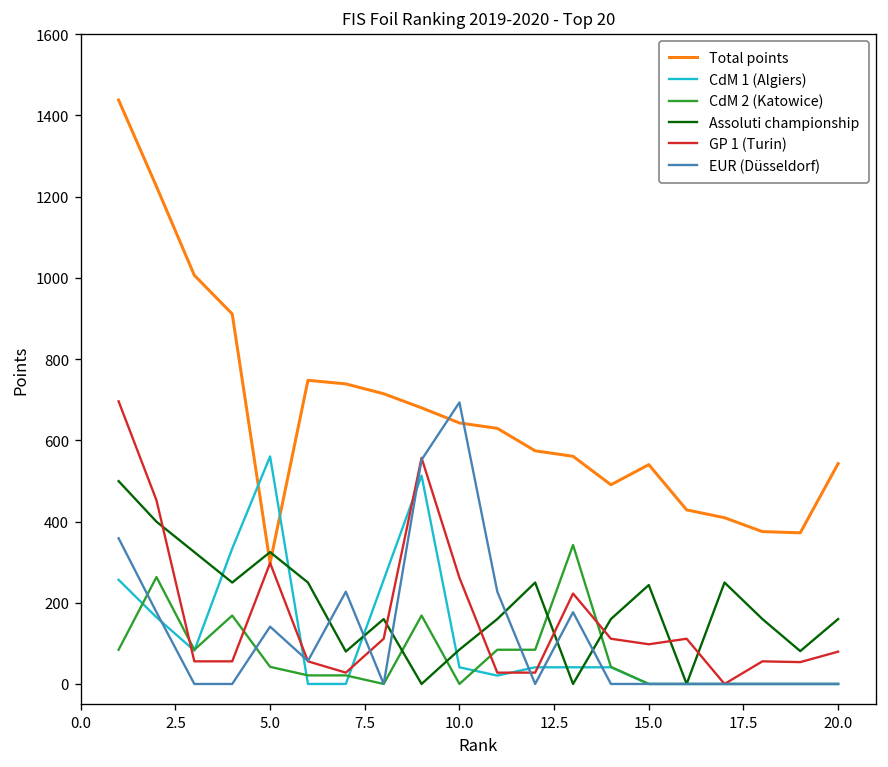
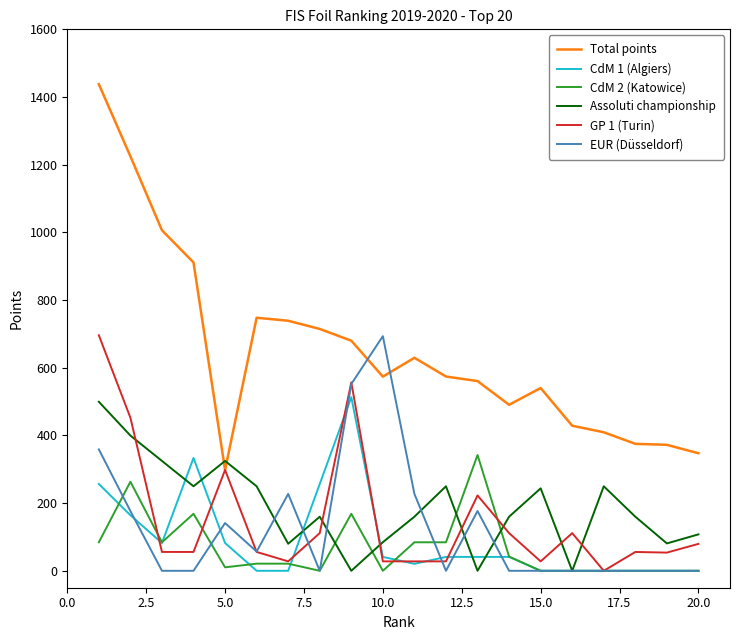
  {
    "Total points": {
-     "10.0": 640,
+     "10.0": 570,
      "15.0": 540,
-     "20.0": 540
+     "20.0": 350
    },
    "CdM 1 (Algiers)": {
-     "5.0": 560,
+     "5.0": 80,
      "10.0": 40
    },
    "CdM 2 (Katowice)": {
-     "5.0": 40,
+     "5.0": 10,
      "10.0": 0
    },
    "Assoluti championship": {
      "5.0": 320,
      "10.0": 80,
      "15.0": 240,
-     "20.0": 160
+     "20.0": 110
    },
    "GP 1 (Turin)": {
-     "10.0": 260,
-     "15.0": 100,
+     "10.0": 30,
+     "15.0": 30,
      "20.0": 80
    },
    "EUR (Düsseldorf)": {
      "5.0": 140,
      "10.0": 690
    }
  }
